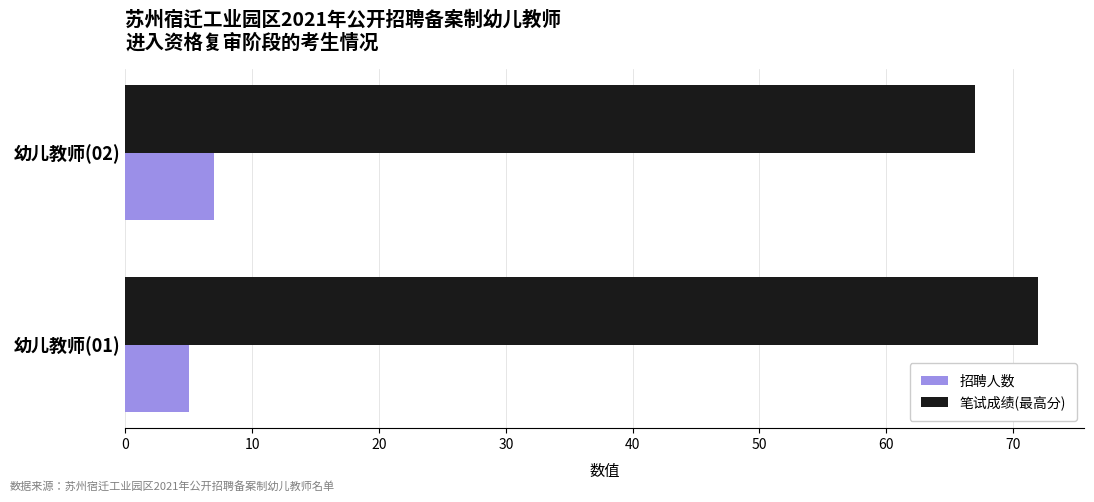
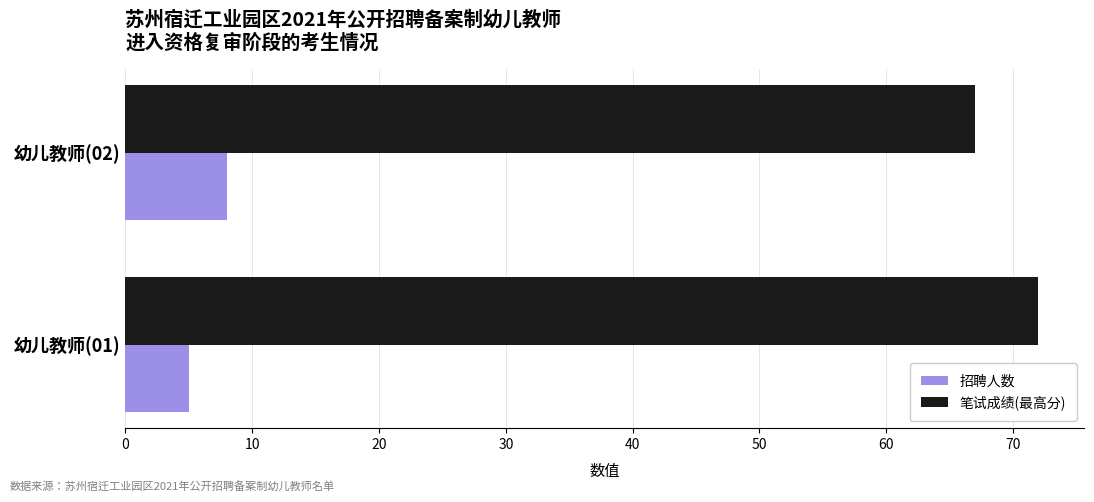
  {
    "招聘人数": {
-     "幼儿教师(02)": 7,
+     "幼儿教师(02)": 8,
      "幼儿教师(01)": 5
    },
    "笔试成绩(最高分)": {
      "幼儿教师(02)": 67,
      "幼儿教师(01)": 72
    }
  }
